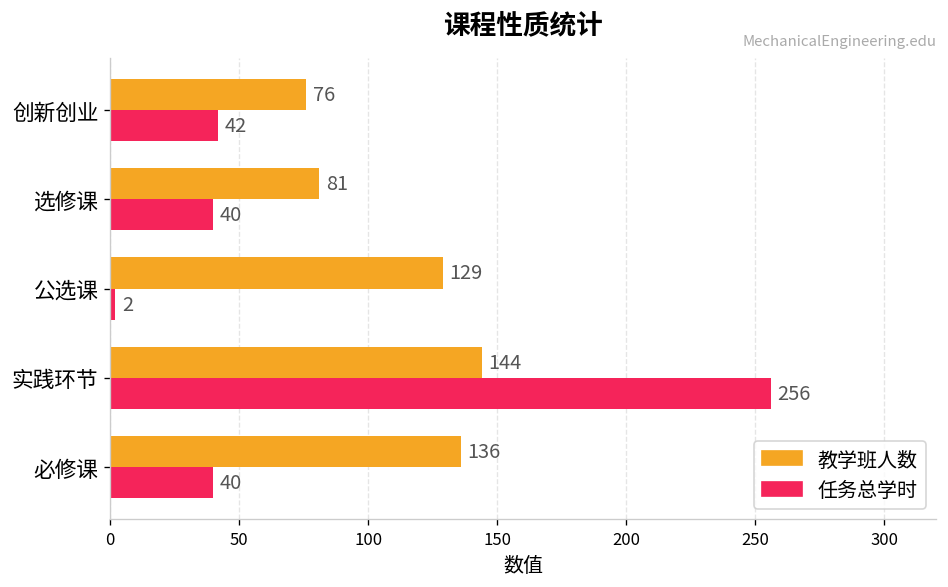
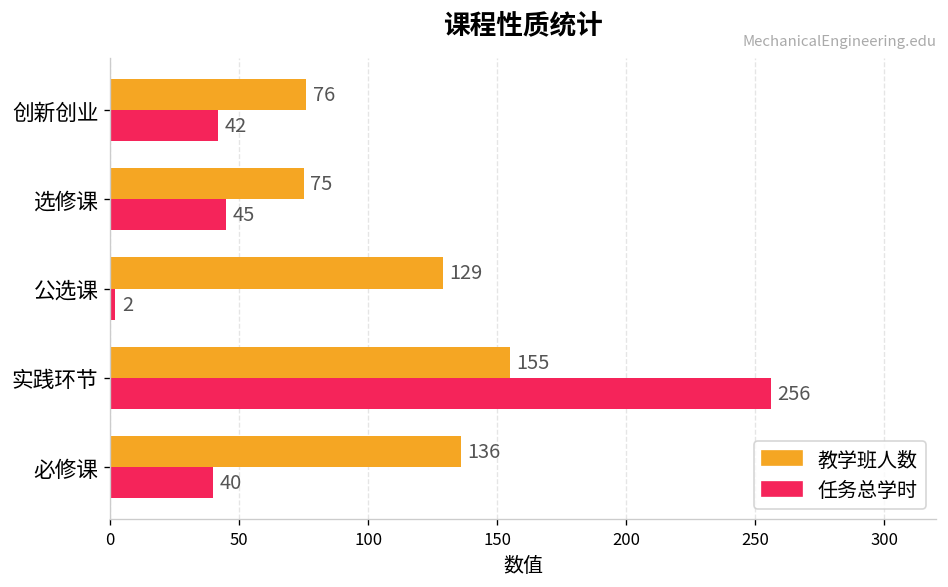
  {
    "教学班人数": {
      "创新创业": 76,
-     "选修课": 81,
+     "选修课": 75,
      "公选课": 129,
-     "实践环节": 144,
+     "实践环节": 155,
      "必修课": 136
    },
    "任务总学时": {
      "创新创业": 42,
-     "选修课": 40,
+     "选修课": 45,
      "公选课": 2,
      "实践环节": 256,
      "必修课": 40
    }
  }
